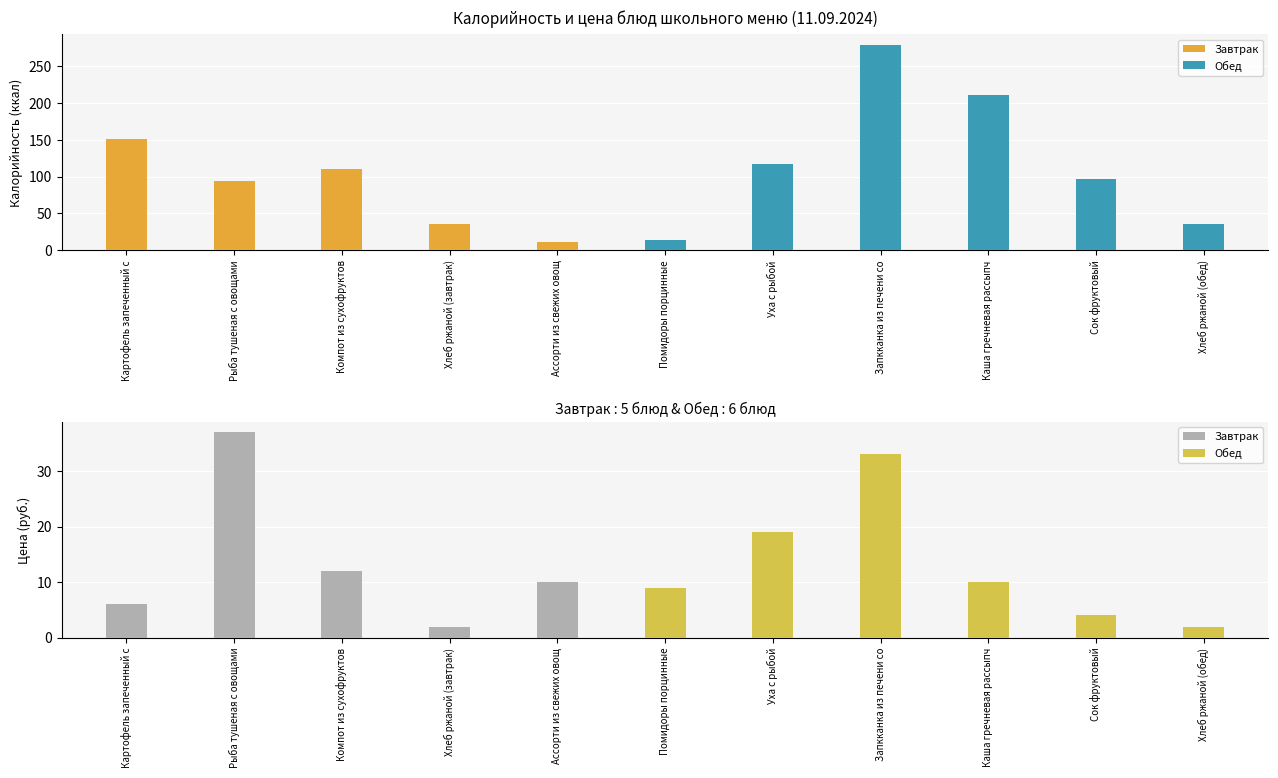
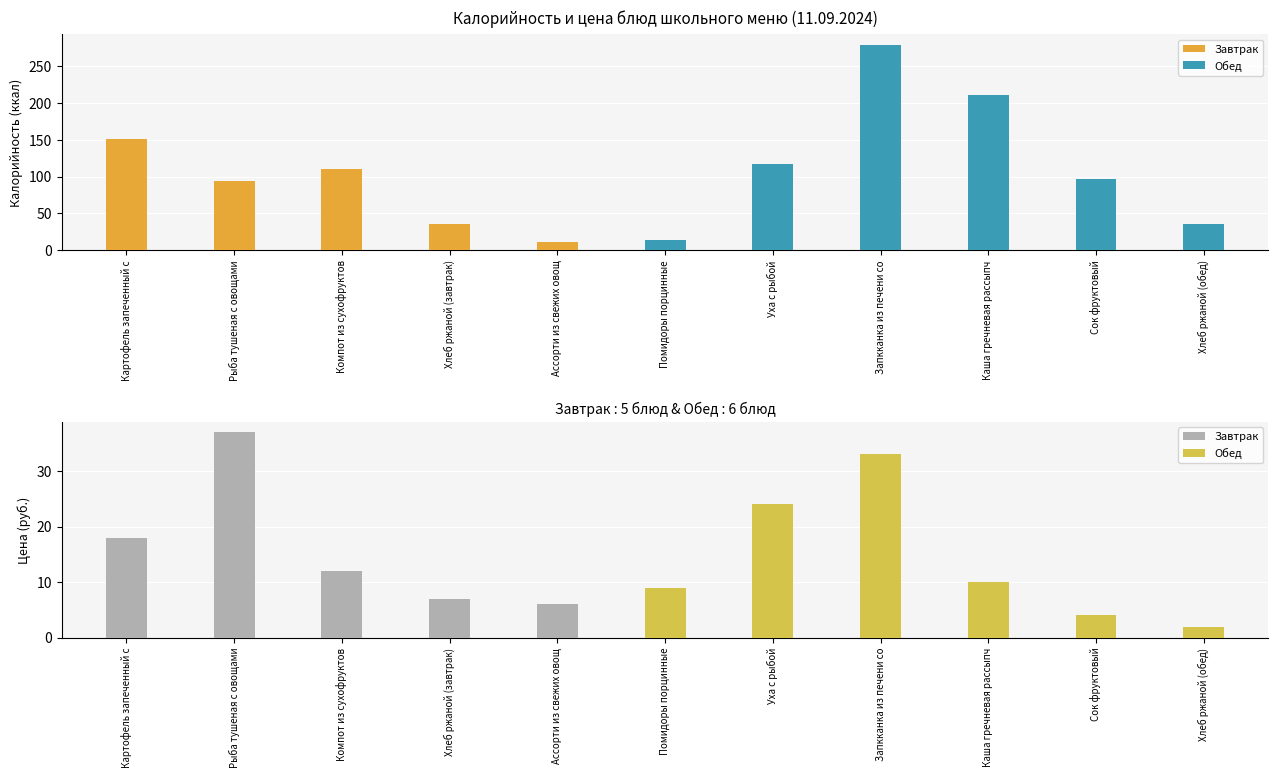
  {
    "Завтрак : 5 блюд & Обед : 6 блюд": {
      "Завтрак": {
-       "Картофель запеченный с": 6,
+       "Картофель запеченный с": 18,
        "Рыба тушеная с овощами": 37,
        "Компот из сухофруктов": 12,
-       "Хлеб ржаной (завтрак)": 2,
-       "Ассорти из свежих овощ": 10
+       "Хлеб ржаной (завтрак)": 7,
+       "Ассорти из свежих овощ": 6
      },
      "Обед": {
        "Помидоры порцинные": 9,
-       "Уха с рыбой": 19,
+       "Уха с рыбой": 24,
        "Запкканка из печени со": 33,
        "Каша гречневая рассыпч": 10,
        "Сок фруктовый": 4,
        "Хлеб ржаной (обед)": 2
      }
    }
  }
